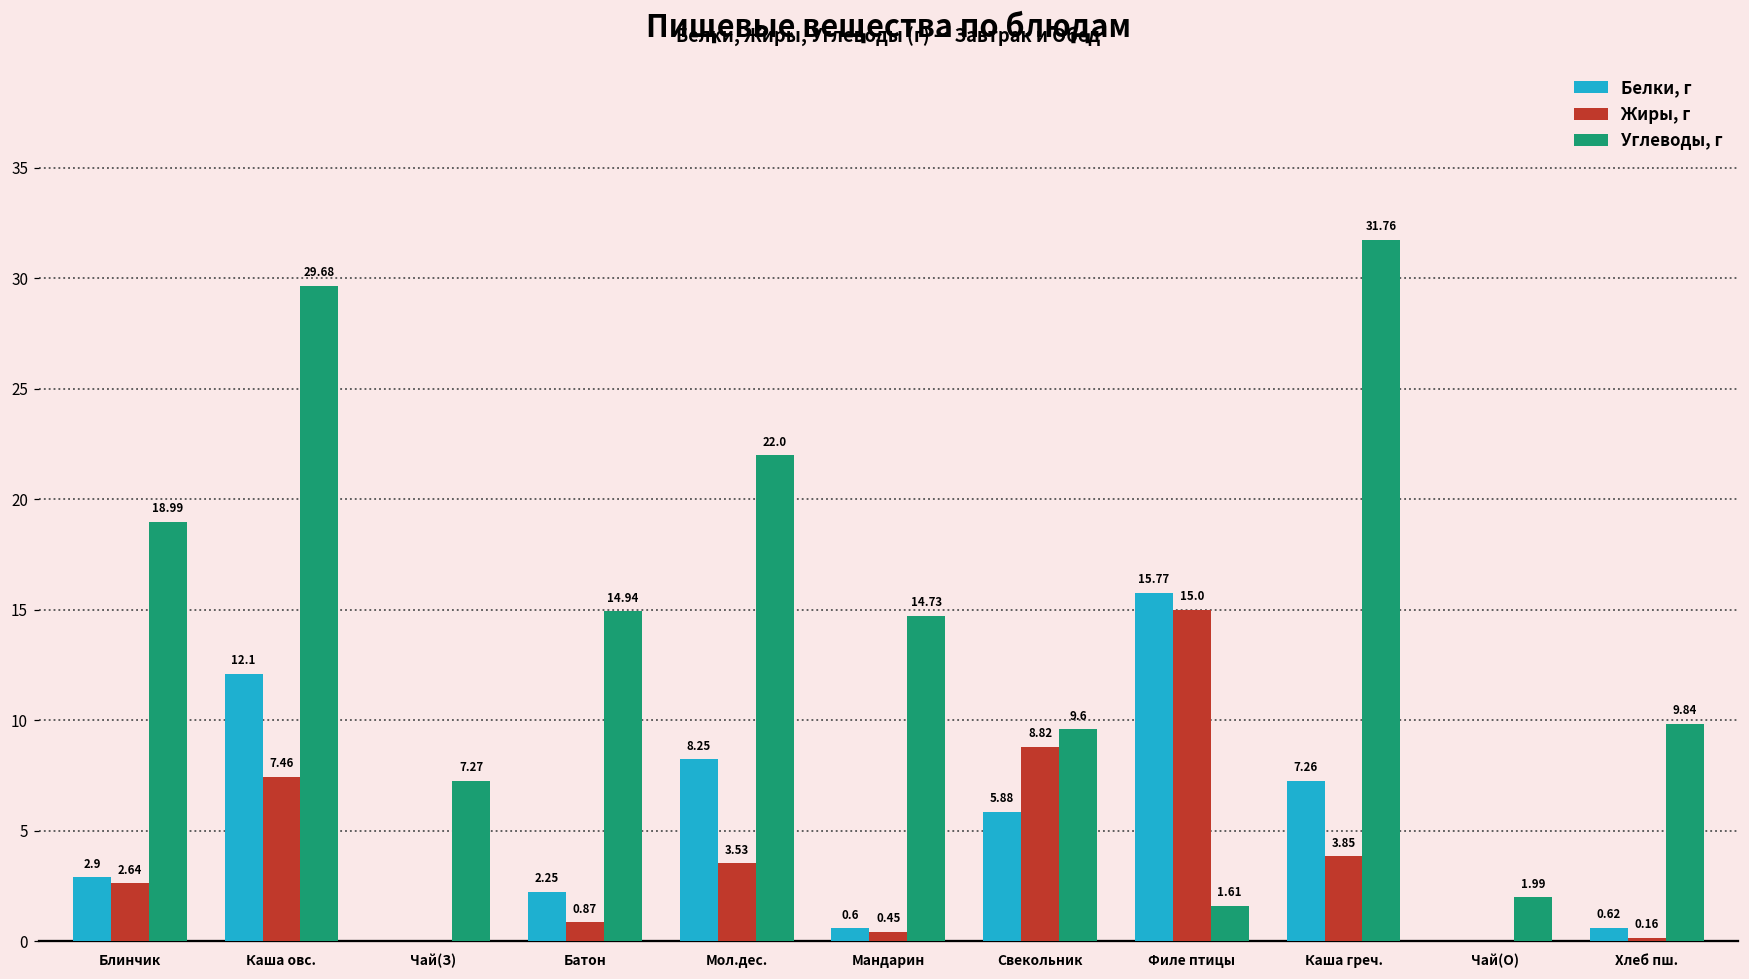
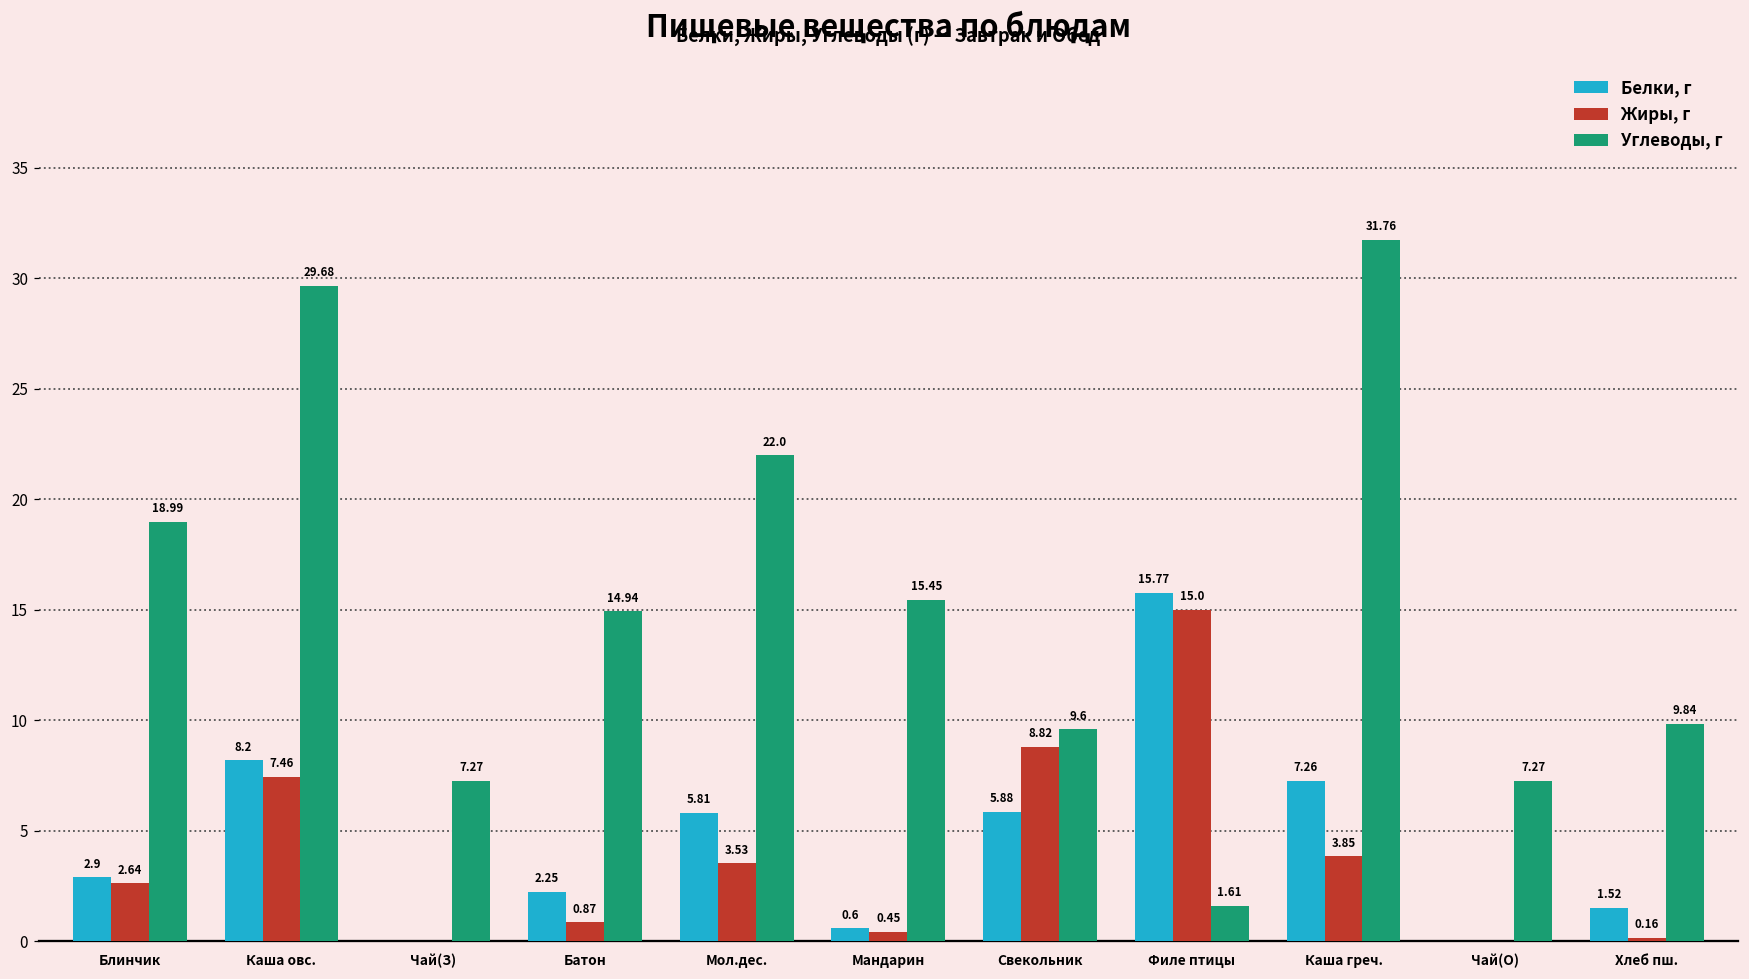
  {
    "Белки, г": {
      "Блинчик": 2.9,
-     "Каша овс.": 12.1,
+     "Каша овс.": 8.2,
      "Батон": 2.25,
-     "Мол.дес.": 8.25,
+     "Мол.дес.": 5.81,
      "Мандарин": 0.6,
      "Свекольник": 5.88,
      "Филе птицы": 15.77,
      "Каша греч.": 7.26,
-     "Хлеб пш.": 0.62
+     "Хлеб пш.": 1.52
    },
    "Жиры, г": {
      "Блинчик": 2.64,
      "Каша овс.": 7.46,
      "Батон": 0.87,
      "Мол.дес.": 3.53,
      "Мандарин": 0.45,
      "Свекольник": 8.82,
      "Филе птицы": 15.0,
      "Каша греч.": 3.85,
      "Хлеб пш.": 0.16
    },
    "Углеводы, г": {
      "Блинчик": 18.99,
      "Каша овс.": 29.68,
      "Чай(З)": 7.27,
      "Батон": 14.94,
      "Мол.дес.": 22.0,
-     "Мандарин": 14.73,
+     "Мандарин": 15.45,
      "Свекольник": 9.6,
      "Филе птицы": 1.61,
      "Каша греч.": 31.76,
-     "Чай(О)": 1.99,
+     "Чай(О)": 7.27,
      "Хлеб пш.": 9.84
    }
  }
